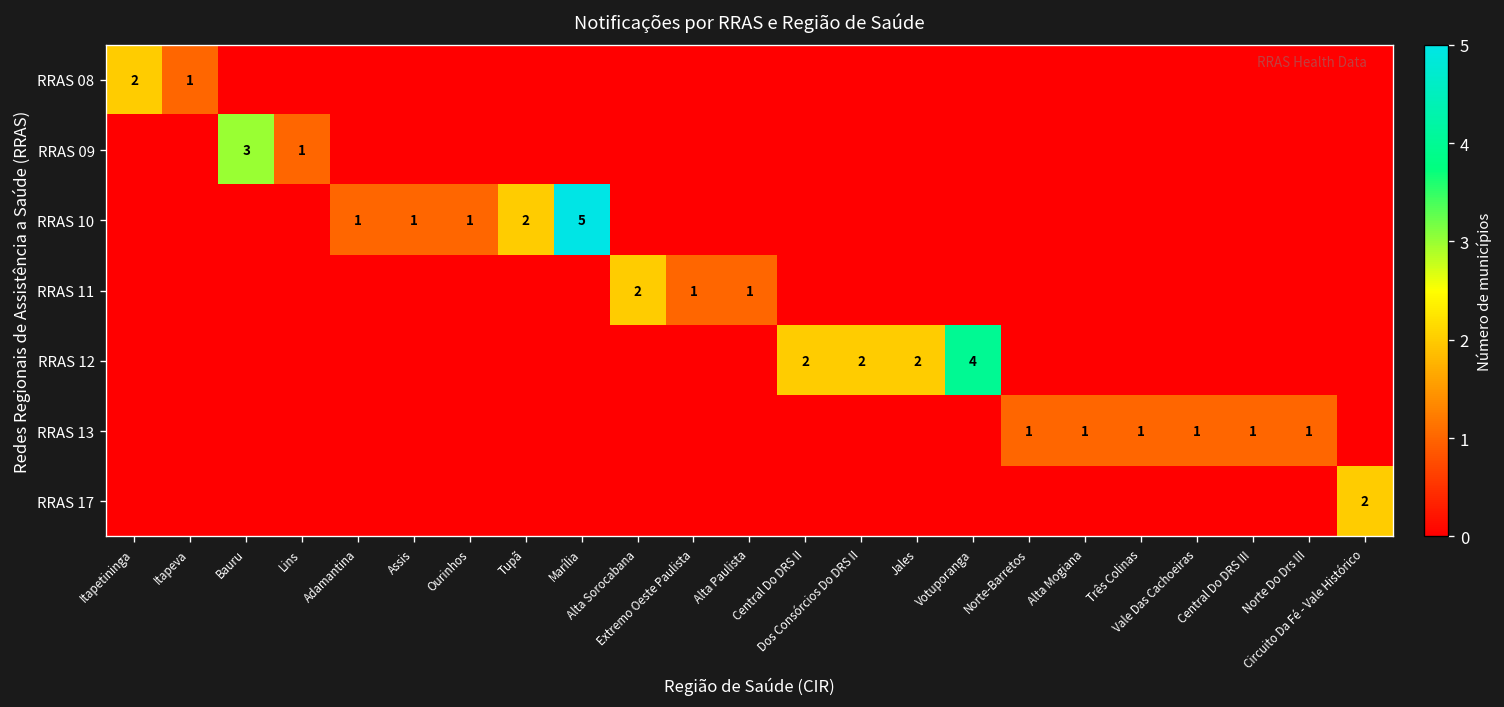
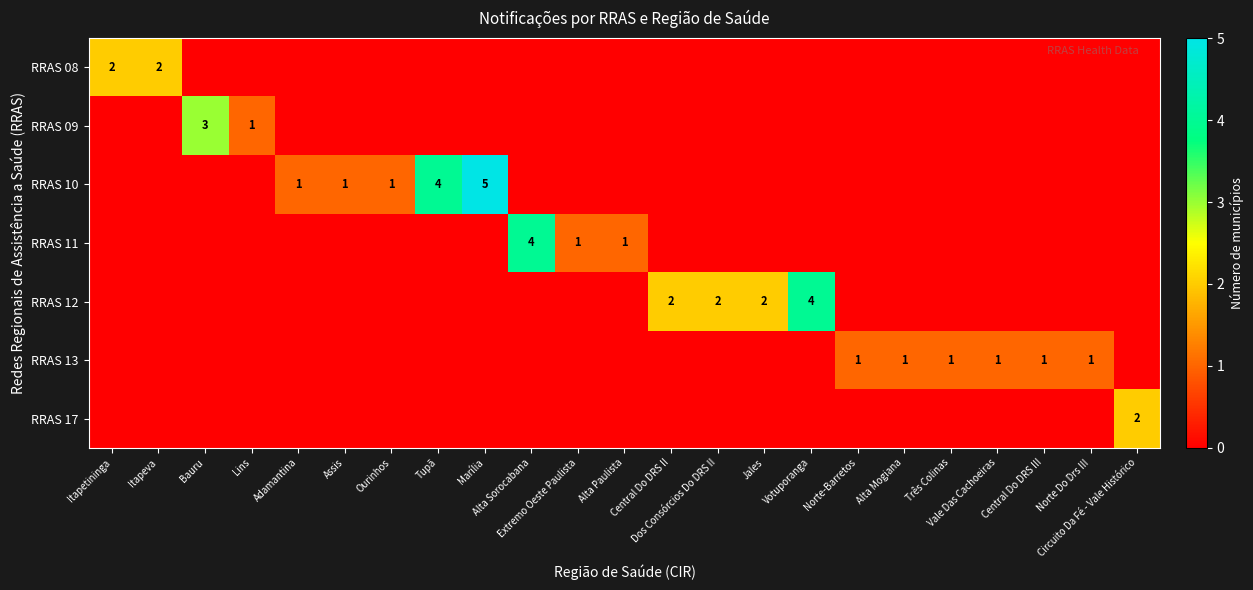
  {
    "RRAS 08": {
      "Itapetininga": 2,
-     "Itapeva": 1
+     "Itapeva": 2
    },
    "RRAS 09": {
      "Bauru": 3,
      "Lins": 1
    },
    "RRAS 10": {
      "Adamantina": 1,
      "Assis": 1,
      "Ourinhos": 1,
-     "Tupã": 2,
+     "Tupã": 4,
      "Marília": 5
    },
    "RRAS 11": {
-     "Alta Sorocabana": 2,
+     "Alta Sorocabana": 4,
      "Extremo Oeste Paulista": 1,
      "Alta Paulista": 1
    },
    "RRAS 12": {
      "Central Do DRS II": 2,
      "Dos Consórcios Do DRS II": 2,
      "Jales": 2,
      "Votuporanga": 4
    },
    "RRAS 13": {
      "Norte-Barretos": 1,
      "Alta Mogiana": 1,
      "Três Colinas": 1,
      "Vale Das Cachoeiras": 1,
      "Central Do DRS III": 1,
      "Norte Do Drs III": 1
    },
    "RRAS 17": {
      "Circuito Da Fé - Vale Histórico": 2
    }
  }
